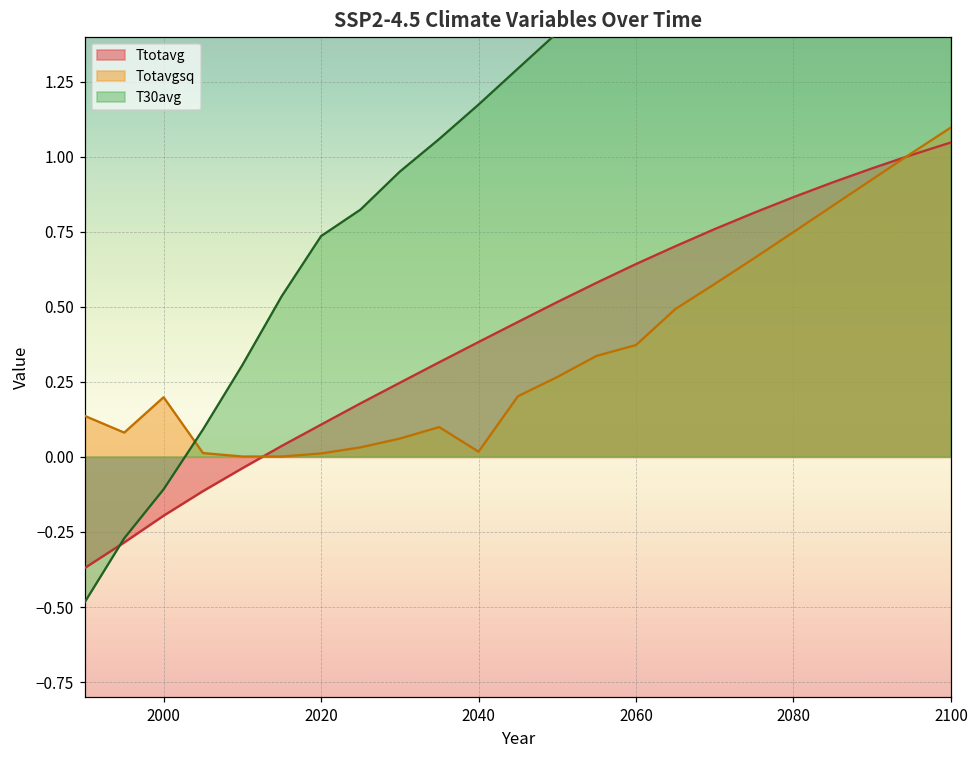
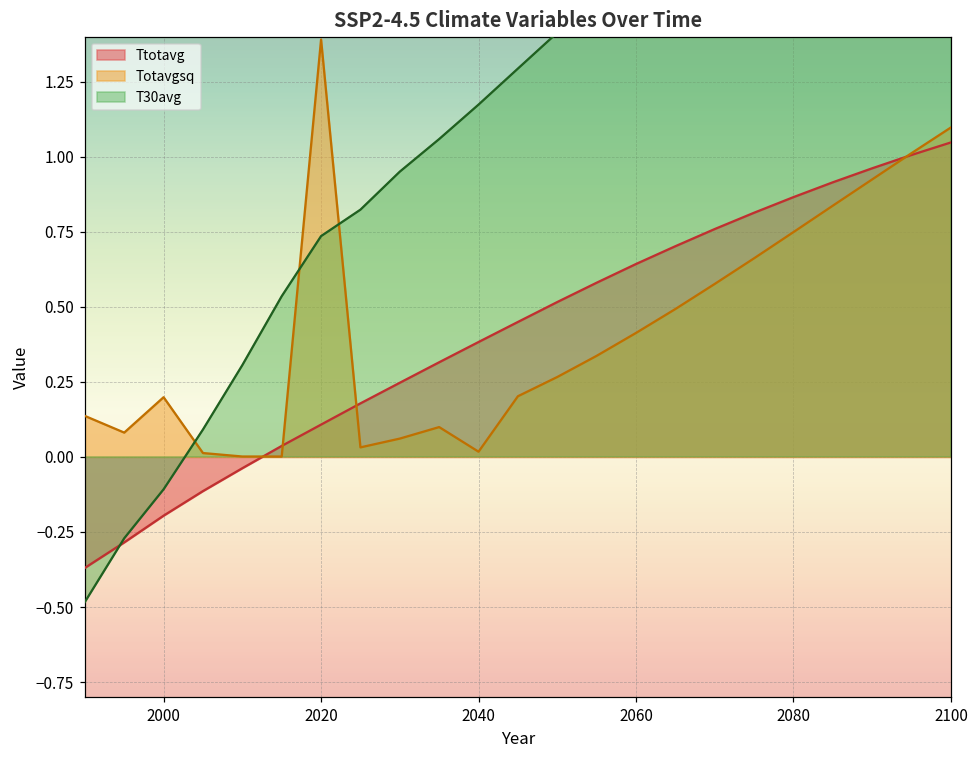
  {
    "Totavgsq": {
      "2000": 0.20,
-     "2020": 0.01,
+     "2020": 1.39,
      "2040": 0.02,
-     "2060": 0.37,
+     "2060": 0.41,
      "2080": 0.75,
      "2100": 1.10
    }
  }
